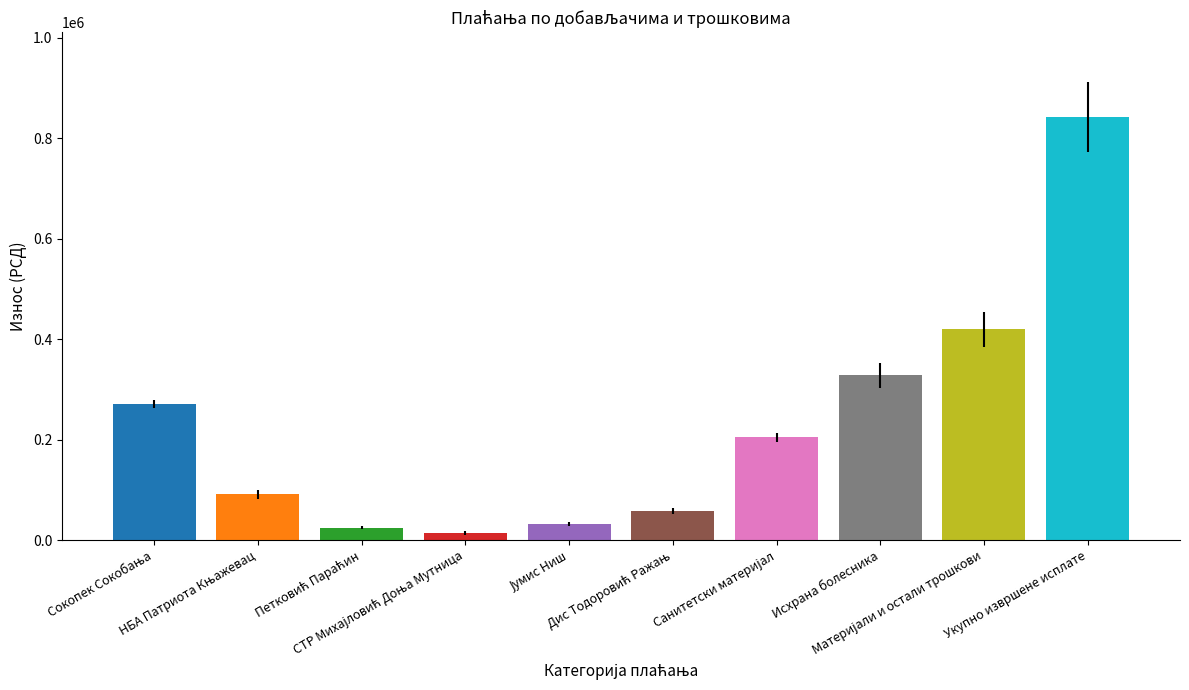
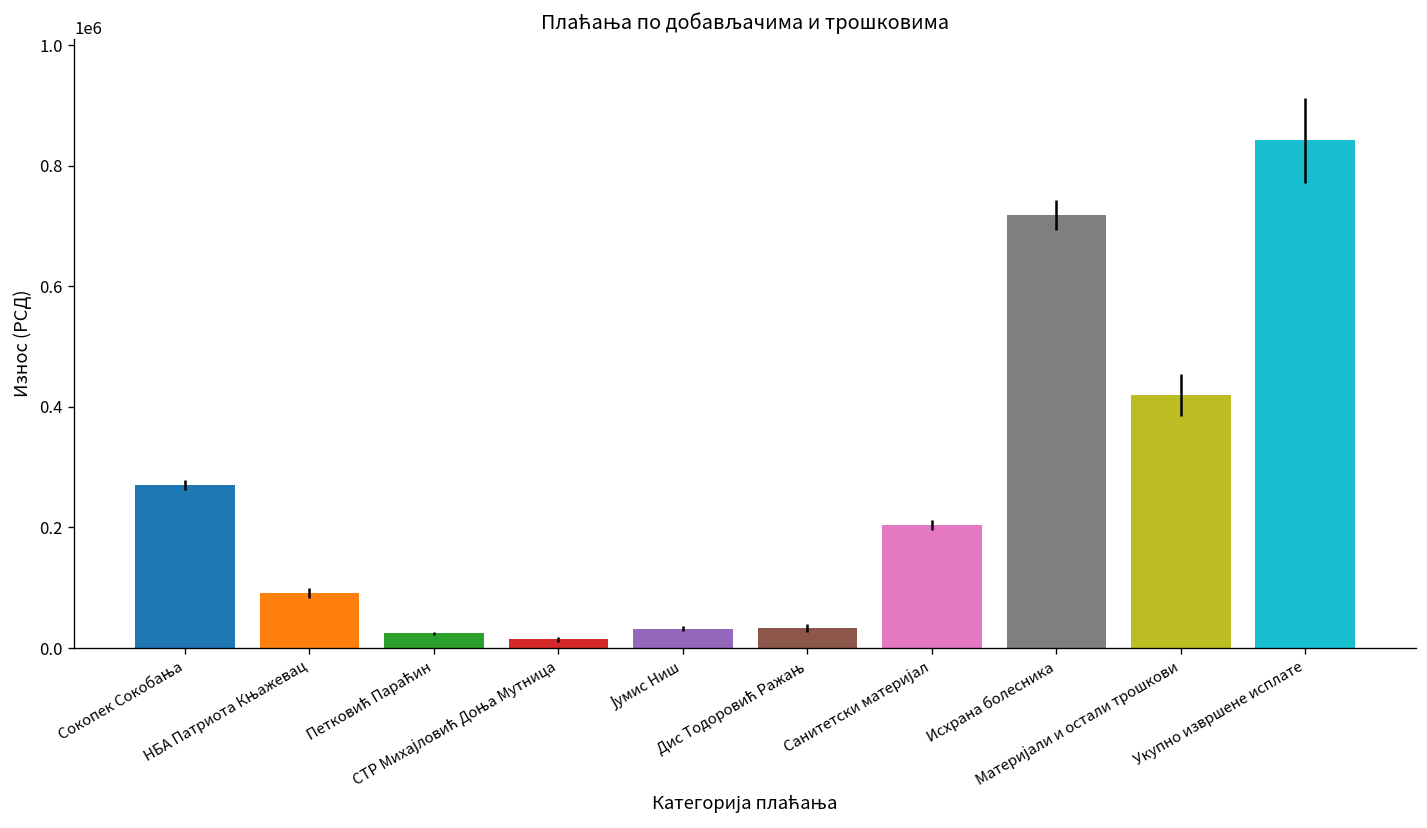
  {
    "Сокопек Сокобања": 270000,
    "НБА Патриота Књажевац": 90000,
    "Петковић Параћин": 20000,
    "СТР Михајловић Доња Мутница": 10000,
    "Јумис Ниш": 30000,
-   "Дис Тодоровић Ражањ": 60000,
+   "Дис Тодоровић Ражањ": 30000,
    "Санитетски материјал": 200000,
-   "Исхрана болесника": 330000,
+   "Исхрана болесника": 720000,
    "Материјали и остали трошкови": 420000,
    "Укупно извршене исплате": 840000
  }
